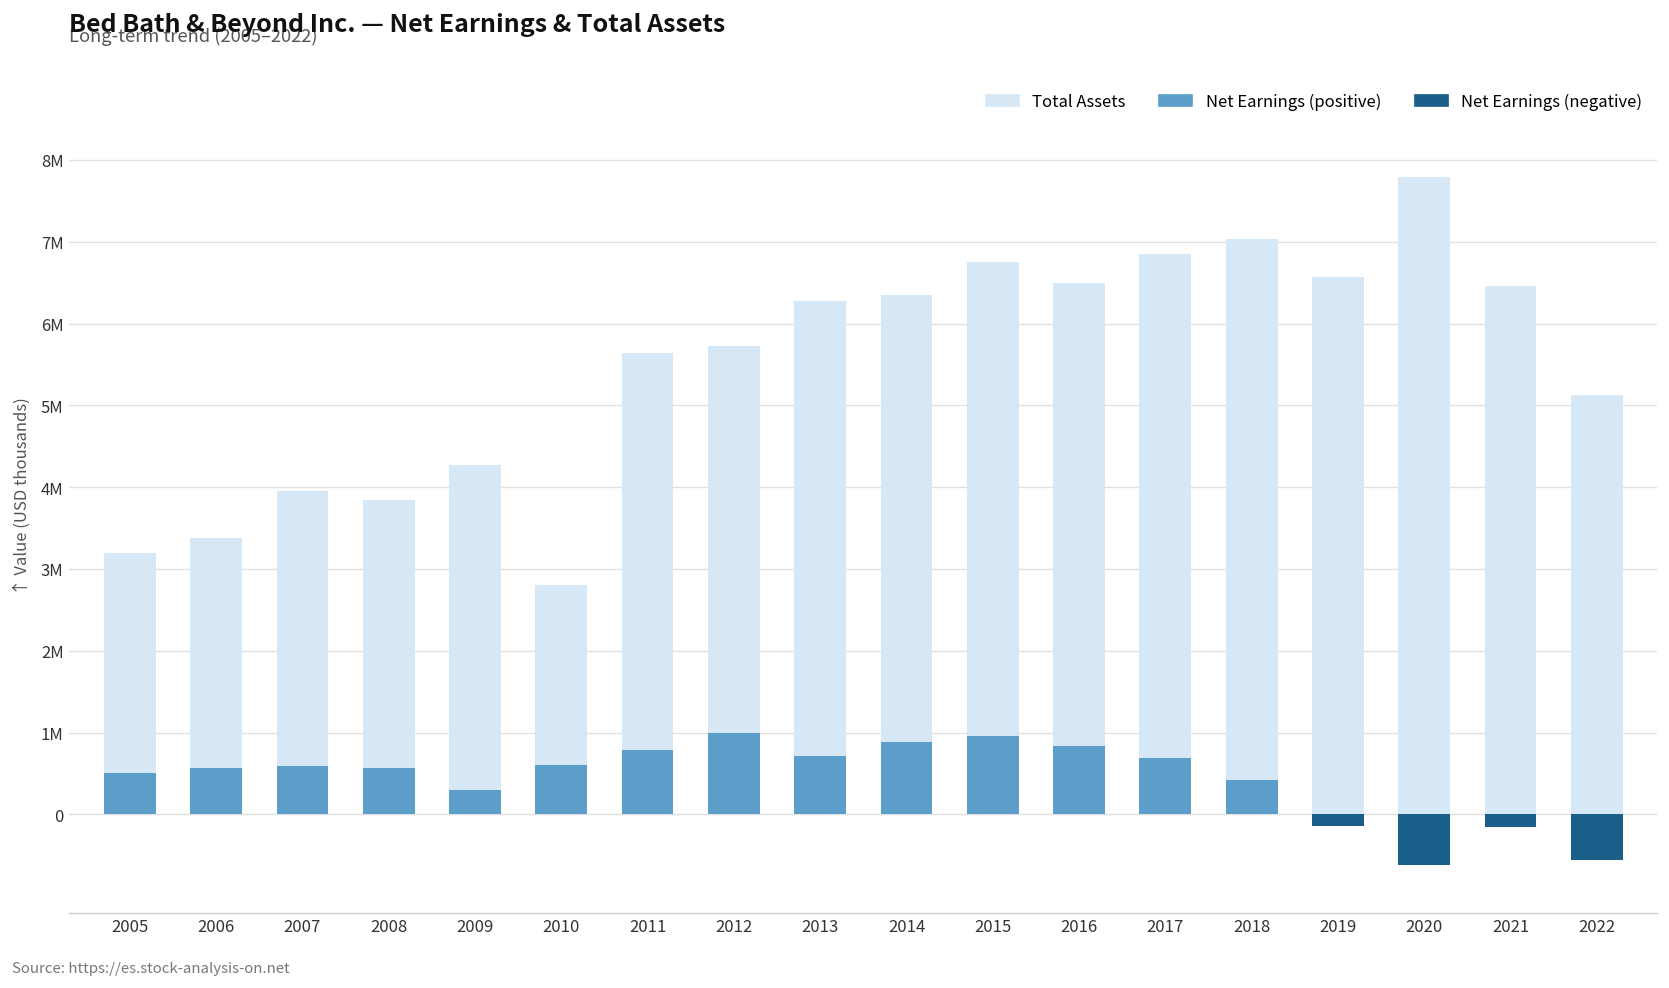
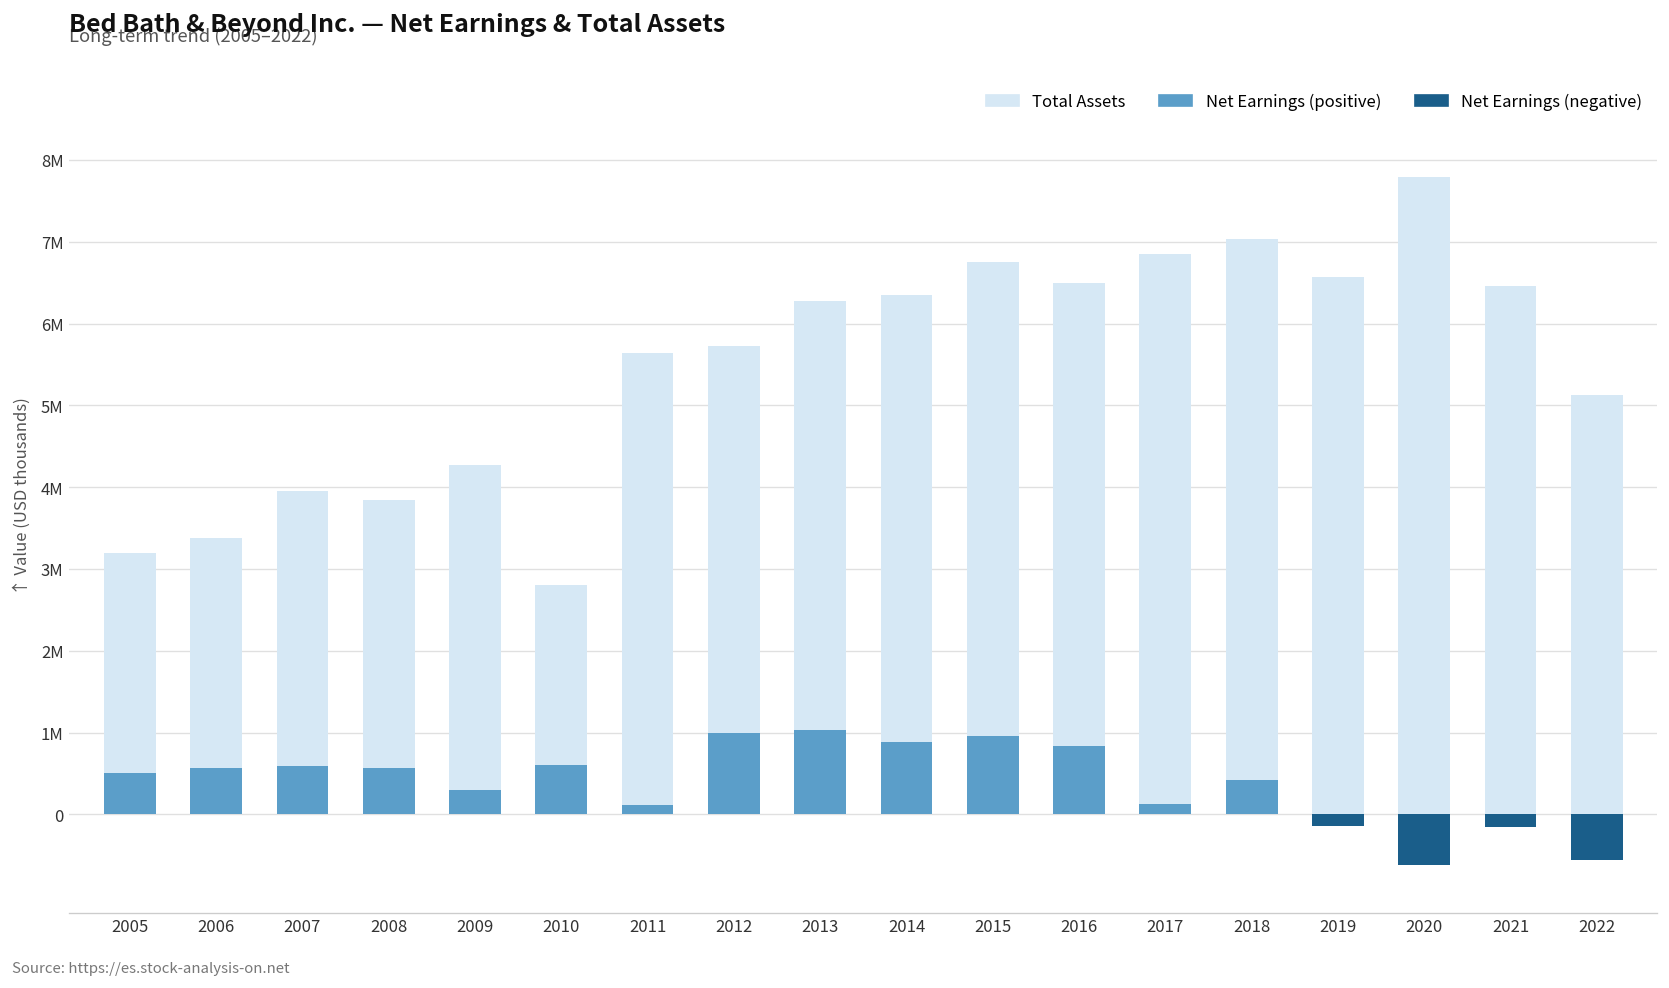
  {
    "Total Assets": {
      "2005": 3200000,
      "2006": 3400000,
      "2007": 4000000,
      "2008": 3800000,
      "2009": 4300000,
      "2010": 2800000,
      "2011": 5600000,
      "2012": 5700000,
      "2013": 6300000,
      "2014": 6400000,
      "2015": 6800000,
      "2016": 6500000,
      "2017": 6800000,
      "2018": 7000000,
      "2019": 6600000,
      "2020": 7800000,
      "2021": 6500000,
      "2022": 5100000
    },
    "Net Earnings (positive)": {
-     "2011": 800000,
-     "2013": 700000,
-     "2017": 700000,
+     "2011": 100000,
+     "2013": 1000000,
+     "2017": 100000,
      "2019": 0,
      "2020": 0,
      "2021": 0,
      "2022": 0
    },
    "Net Earnings (negative)": {
      "2005": 0,
      "2006": 0,
      "2007": 0,
      "2008": 0,
      "2009": 0,
      "2010": 0,
      "2011": 0,
      "2012": 0,
      "2013": 0,
      "2014": 0,
      "2015": 0,
      "2016": 0,
      "2017": 0,
      "2018": 0,
      "2019": -100000,
      "2020": -600000,
      "2021": -200000,
      "2022": -600000
    }
  }
